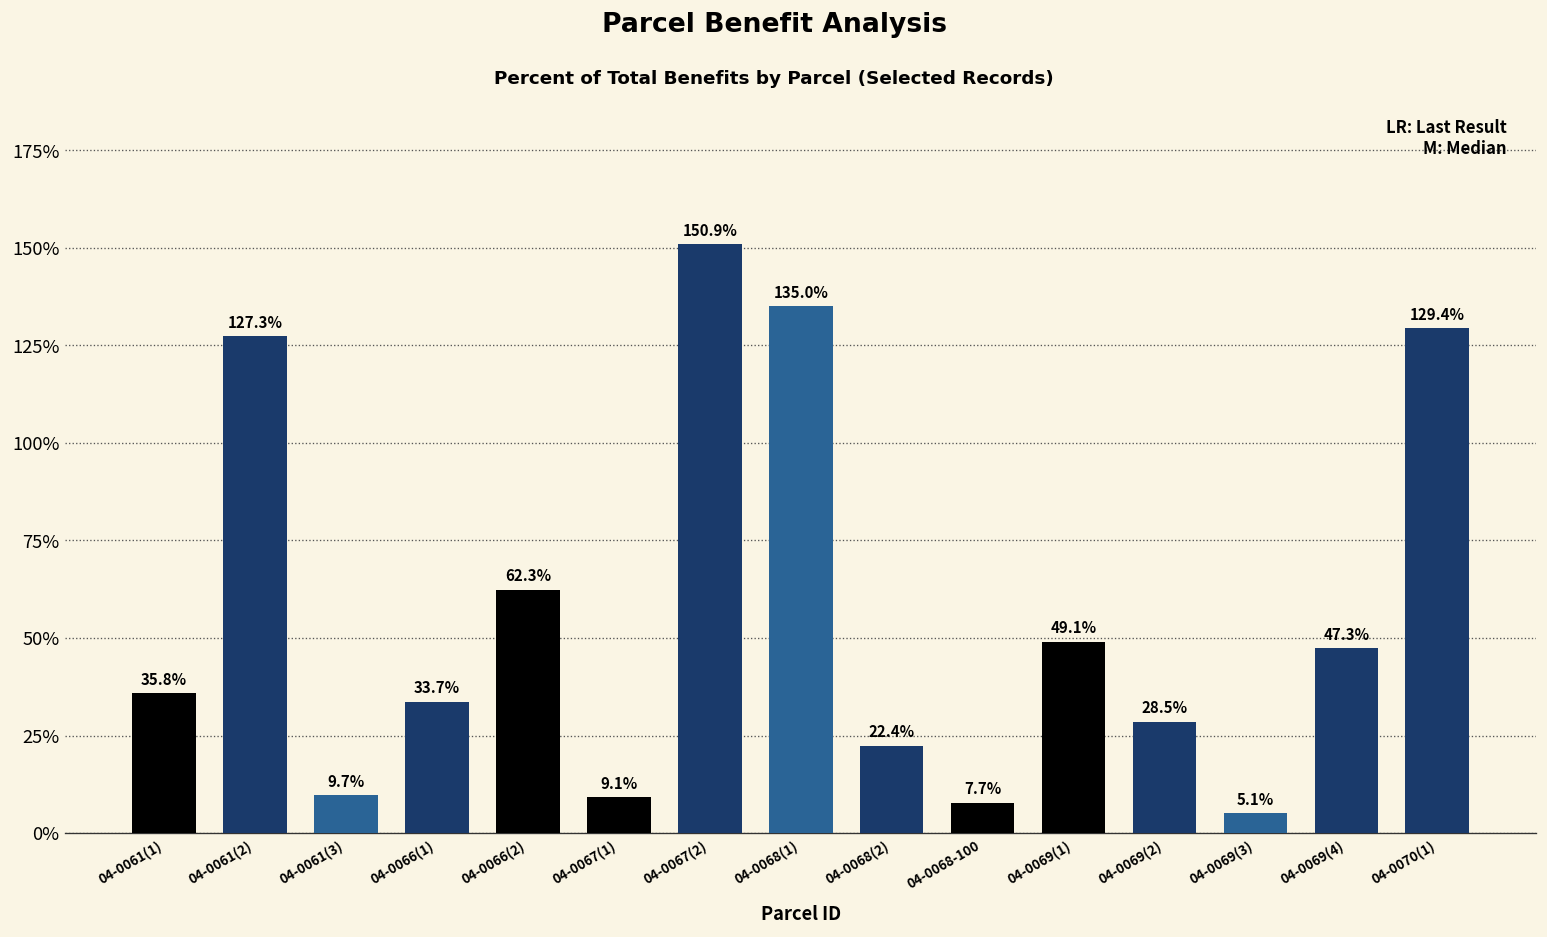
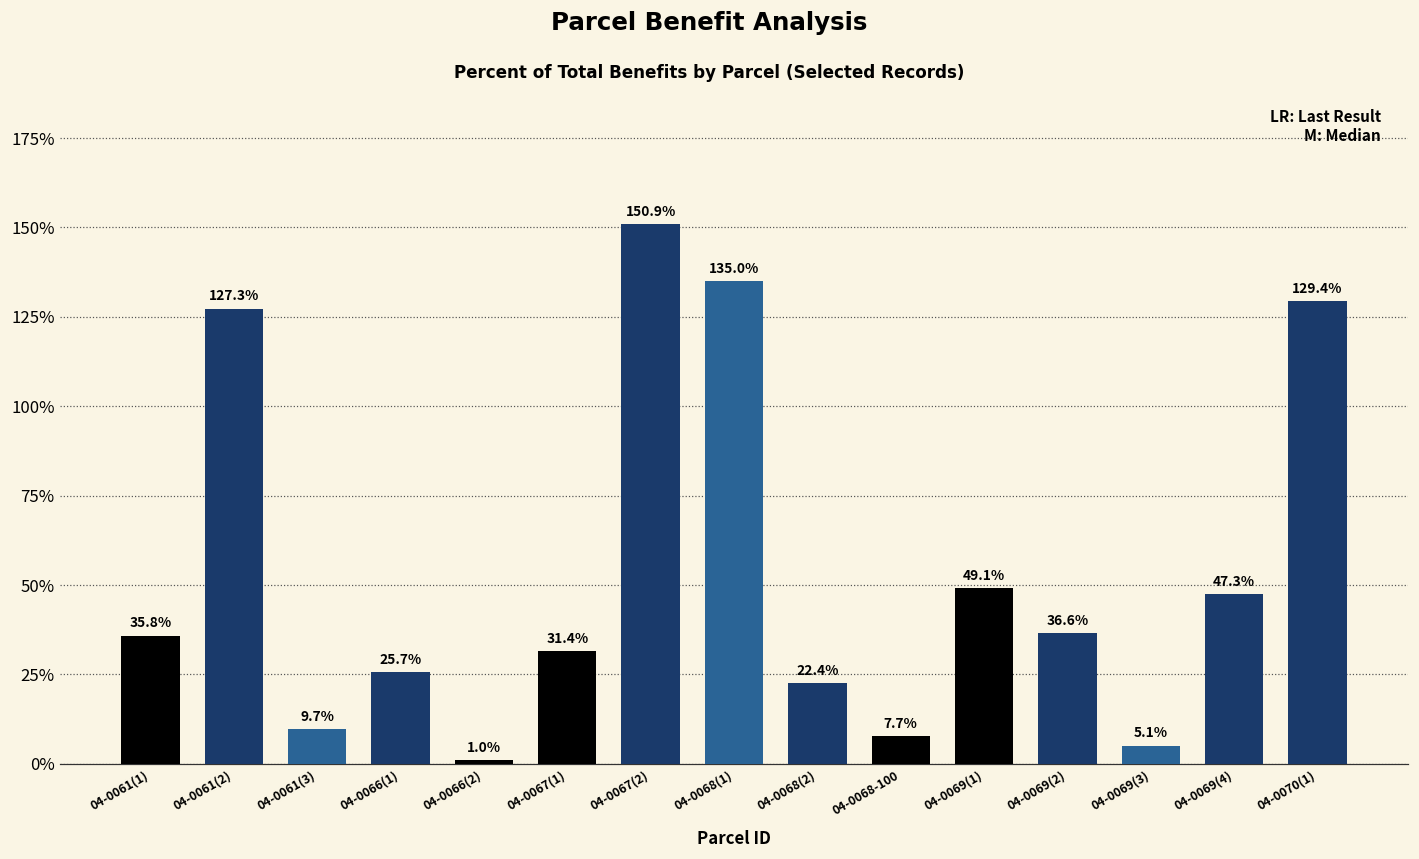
  {
    "04-0061(1)": "35.8%",
    "04-0061(2)": "127.3%",
    "04-0061(3)": "9.7%",
-   "04-0066(1)": "33.7%",
-   "04-0066(2)": "62.3%",
-   "04-0067(1)": "9.1%",
+   "04-0066(1)": "25.7%",
+   "04-0066(2)": "1.0%",
+   "04-0067(1)": "31.4%",
    "04-0067(2)": "150.9%",
    "04-0068(1)": "135.0%",
    "04-0068(2)": "22.4%",
    "04-0068-100": "7.7%",
    "04-0069(1)": "49.1%",
-   "04-0069(2)": "28.5%",
+   "04-0069(2)": "36.6%",
    "04-0069(3)": "5.1%",
    "04-0069(4)": "47.3%",
    "04-0070(1)": "129.4%"
  }
